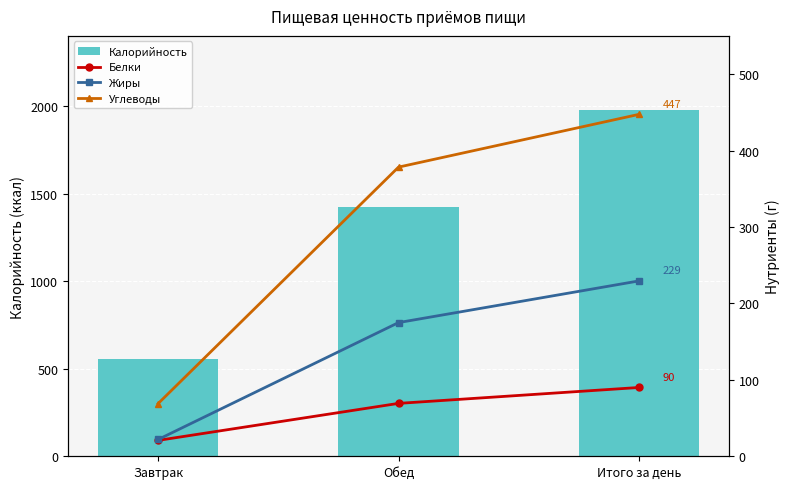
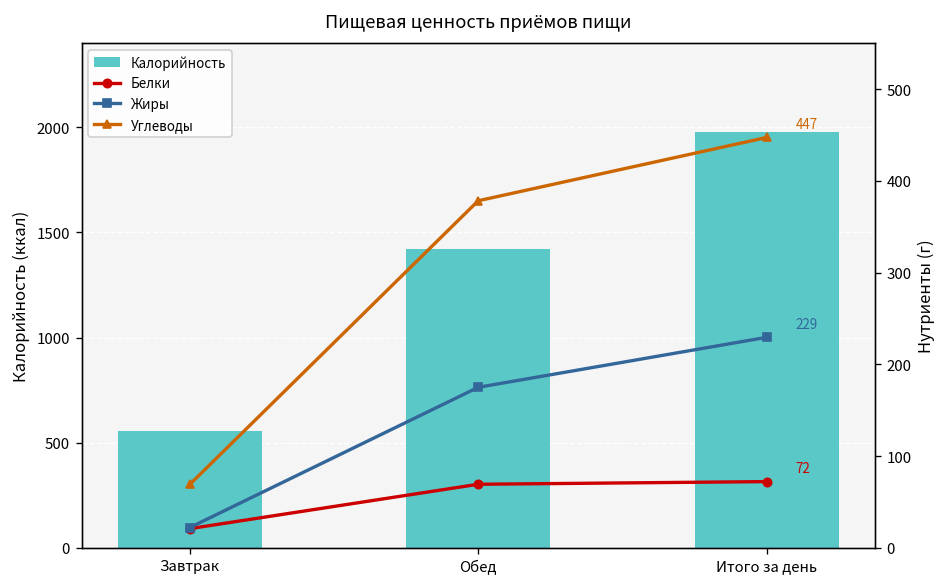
  {
    "Белки": {
-     "Итого за день": 90
+     "Итого за день": 72
    },
    "Жиры": {
      "Итого за день": 229
    },
    "Углеводы": {
      "Итого за день": 447
    }
  }
